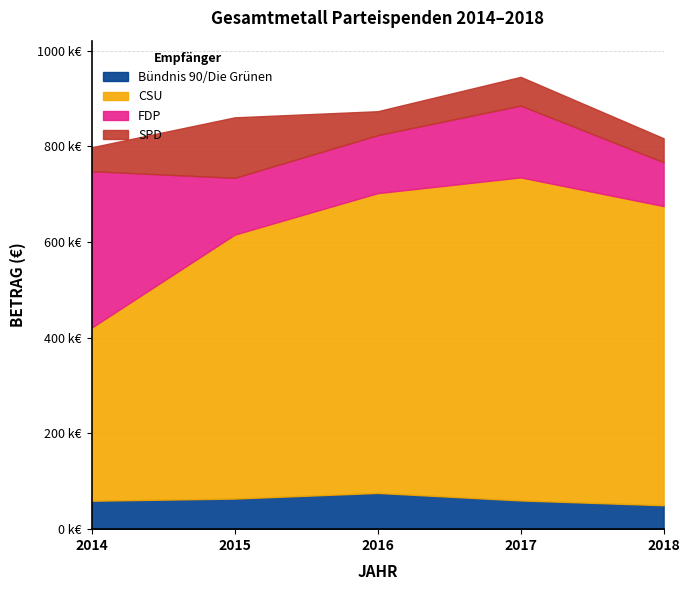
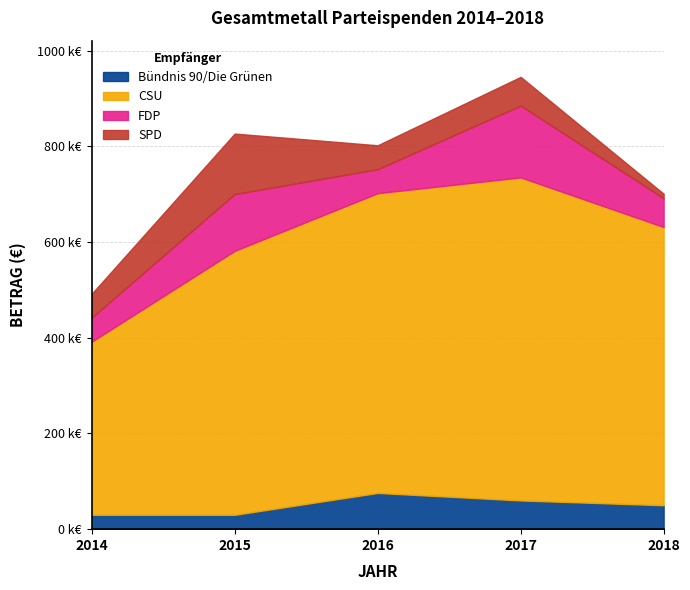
  {
    "Bündnis 90/Die Grünen": {
-     "2014": "60 k€",
-     "2015": "60 k€",
+     "2014": "30 k€",
+     "2015": "30 k€",
      "2016": "80 k€",
      "2017": "60 k€",
      "2018": "50 k€"
    },
    "CSU": {
      "2014": "360 k€",
      "2015": "550 k€",
      "2016": "630 k€",
      "2017": "680 k€",
-     "2018": "630 k€"
+     "2018": "580 k€"
    },
    "FDP": {
-     "2014": "330 k€",
+     "2014": "50 k€",
      "2015": "120 k€",
-     "2016": "120 k€",
+     "2016": "50 k€",
      "2017": "150 k€",
-     "2018": "90 k€"
+     "2018": "60 k€"
    },
    "SPD": {
      "2014": "50 k€",
      "2015": "130 k€",
      "2016": "50 k€",
      "2017": "60 k€",
-     "2018": "50 k€"
+     "2018": "10 k€"
    }
  }
